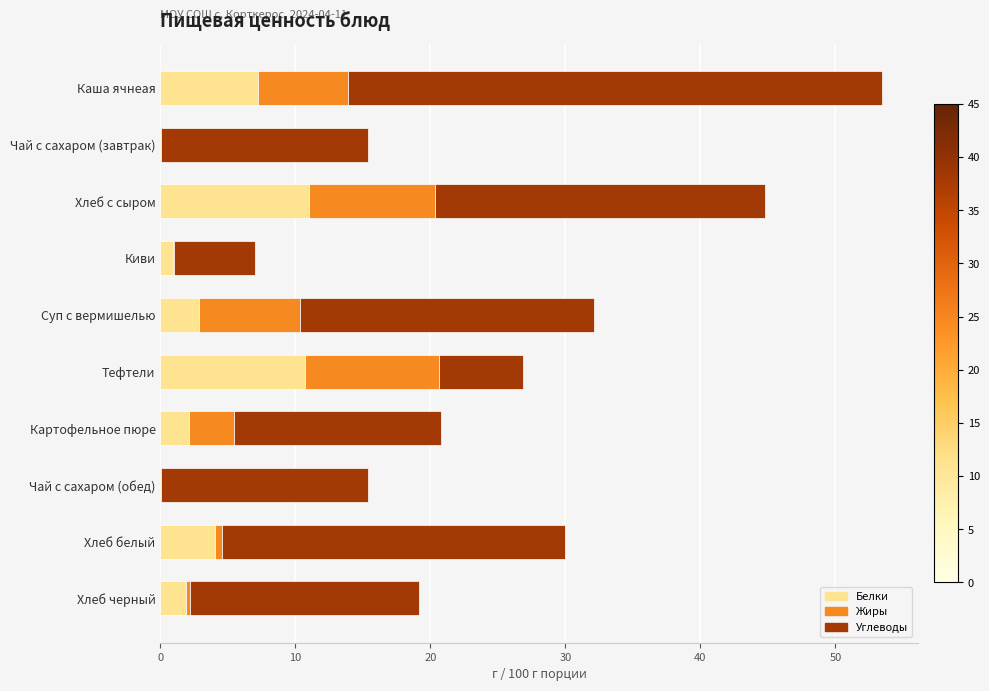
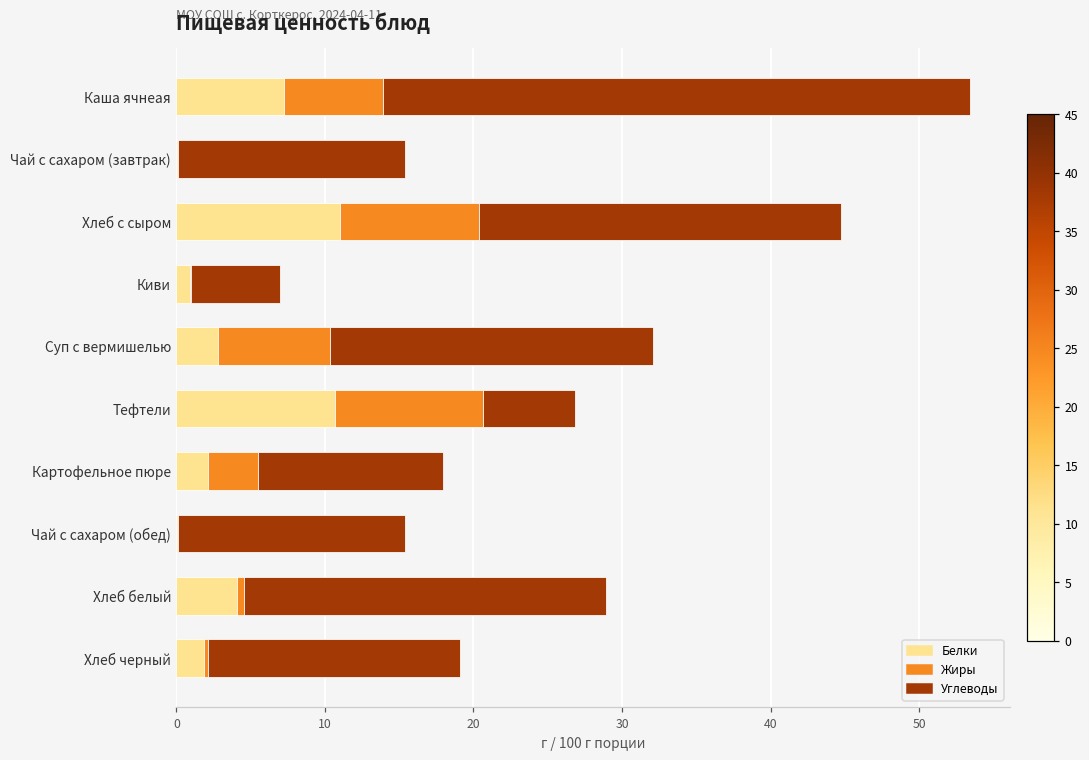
  {
    "Белки": {
      "Каша ячнеая": 7.2,
      "Хлеб с сыром": 11.0,
      "Киви": 0.9,
      "Суп с вермишелью": 2.8,
      "Тефтели": 10.7,
      "Картофельное пюре": 2.1,
      "Хлеб белый": 4.1,
      "Хлеб черный": 1.9
    },
    "Жиры": {
      "Каша ячнеая": 6.7,
      "Хлеб с сыром": 9.3,
      "Суп с вермишелью": 7.5,
      "Тефтели": 10.0,
      "Картофельное пюре": 3.4,
      "Хлеб белый": 0.5,
      "Хлеб черный": 0.3
    },
    "Углеводы": {
      "Каша ячнеая": 39.5,
      "Чай с сахаром (завтрак)": 15.3,
      "Хлеб с сыром": 24.4,
      "Киви": 6.0,
      "Суп с вермишелью": 21.8,
      "Тефтели": 6.2,
-     "Картофельное пюре": 15.3,
+     "Картофельное пюре": 12.4,
      "Чай с сахаром (обед)": 15.3,
-     "Хлеб белый": 25.4,
+     "Хлеб белый": 24.4,
      "Хлеб черный": 17.0
    }
  }
